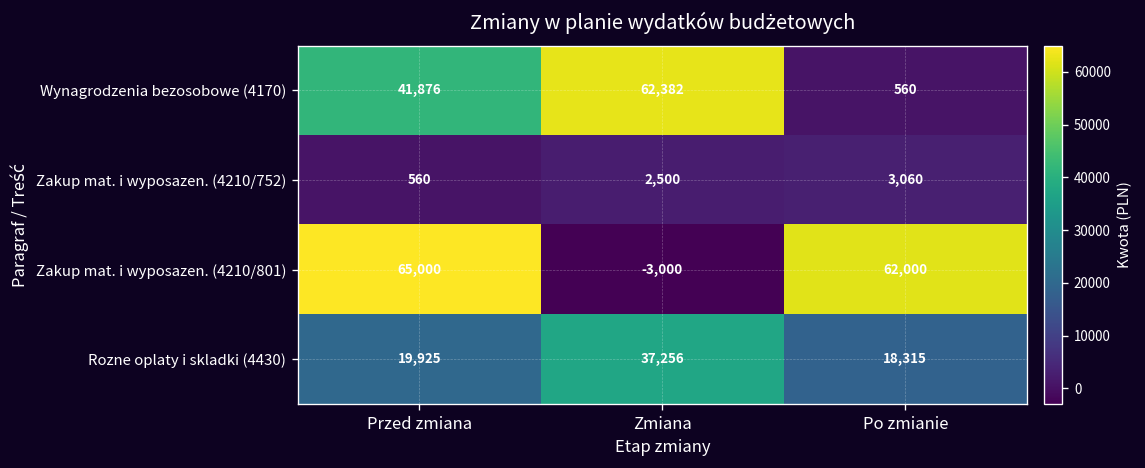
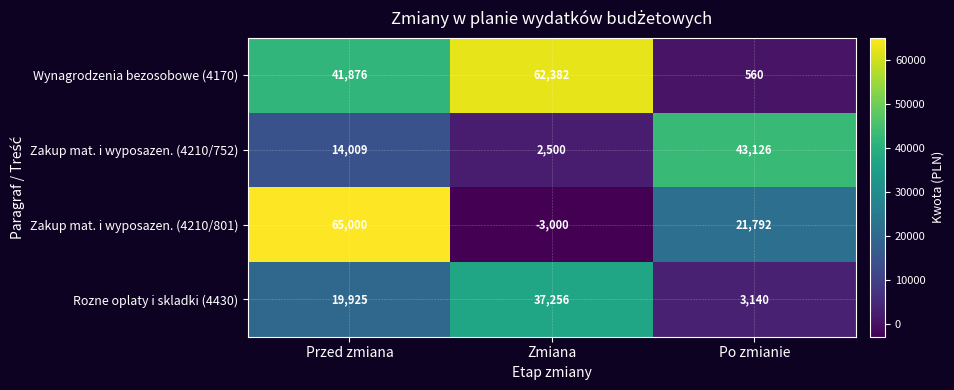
  {
    "Wynagrodzenia bezosobowe (4170)": {
      "Przed zmiana": "41,876",
      "Zmiana": "62,382",
      "Po zmianie": "560"
    },
    "Zakup mat. i wyposazen. (4210/752)": {
-     "Przed zmiana": "560",
+     "Przed zmiana": "14,009",
      "Zmiana": "2,500",
-     "Po zmianie": "3,060"
+     "Po zmianie": "43,126"
    },
    "Zakup mat. i wyposazen. (4210/801)": {
      "Przed zmiana": "65,000",
      "Zmiana": "-3,000",
-     "Po zmianie": "62,000"
+     "Po zmianie": "21,792"
    },
    "Rozne oplaty i skladki (4430)": {
      "Przed zmiana": "19,925",
      "Zmiana": "37,256",
-     "Po zmianie": "18,315"
+     "Po zmianie": "3,140"
    }
  }
